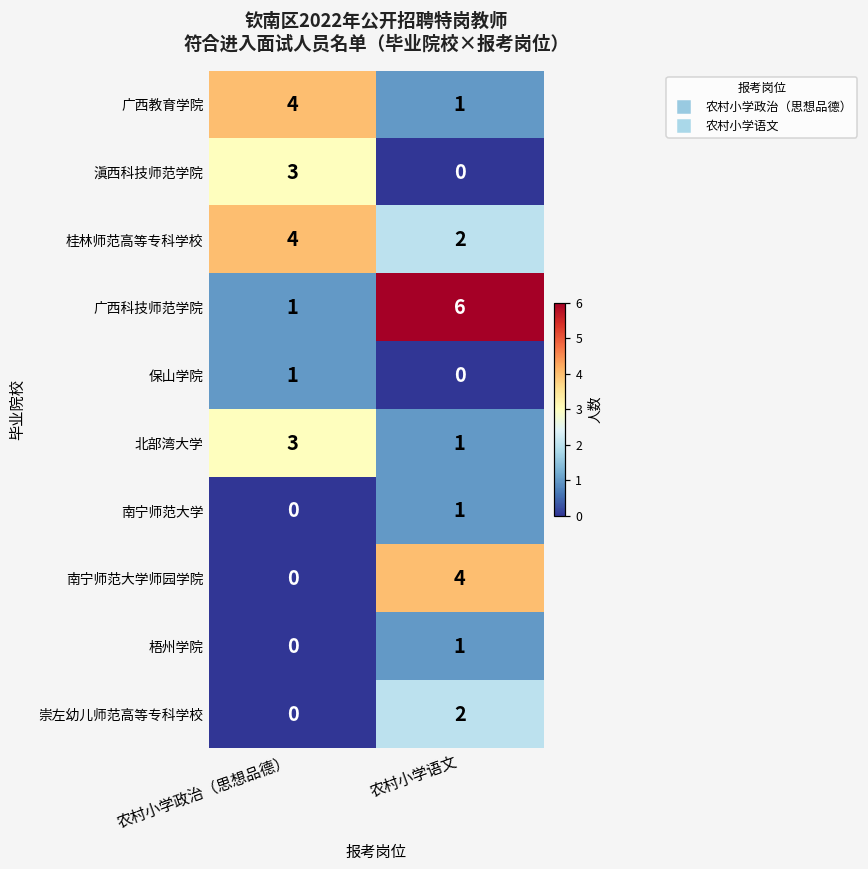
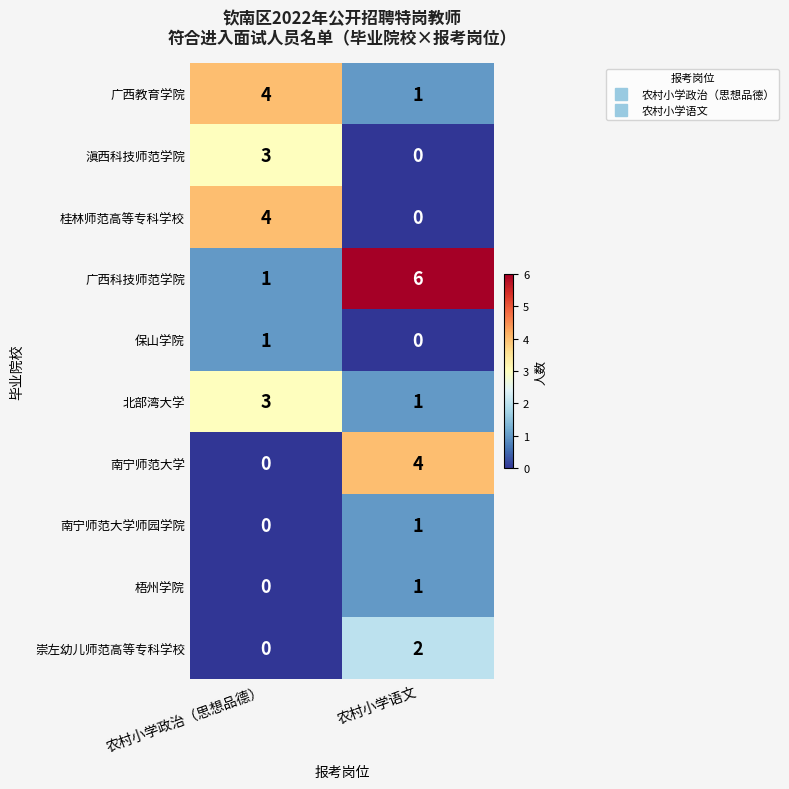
  {
    "广西教育学院": {
      "农村小学政治（思想品德）": 4,
      "农村小学语文": 1
    },
    "滇西科技师范学院": {
      "农村小学政治（思想品德）": 3,
      "农村小学语文": 0
    },
    "桂林师范高等专科学校": {
      "农村小学政治（思想品德）": 4,
-     "农村小学语文": 2
+     "农村小学语文": 0
    },
    "广西科技师范学院": {
      "农村小学政治（思想品德）": 1,
      "农村小学语文": 6
    },
    "保山学院": {
      "农村小学政治（思想品德）": 1,
      "农村小学语文": 0
    },
    "北部湾大学": {
      "农村小学政治（思想品德）": 3,
      "农村小学语文": 1
    },
    "南宁师范大学": {
      "农村小学政治（思想品德）": 0,
-     "农村小学语文": 1
+     "农村小学语文": 4
    },
    "南宁师范大学师园学院": {
      "农村小学政治（思想品德）": 0,
-     "农村小学语文": 4
+     "农村小学语文": 1
    },
    "梧州学院": {
      "农村小学政治（思想品德）": 0,
      "农村小学语文": 1
    },
    "崇左幼儿师范高等专科学校": {
      "农村小学政治（思想品德）": 0,
      "农村小学语文": 2
    }
  }
